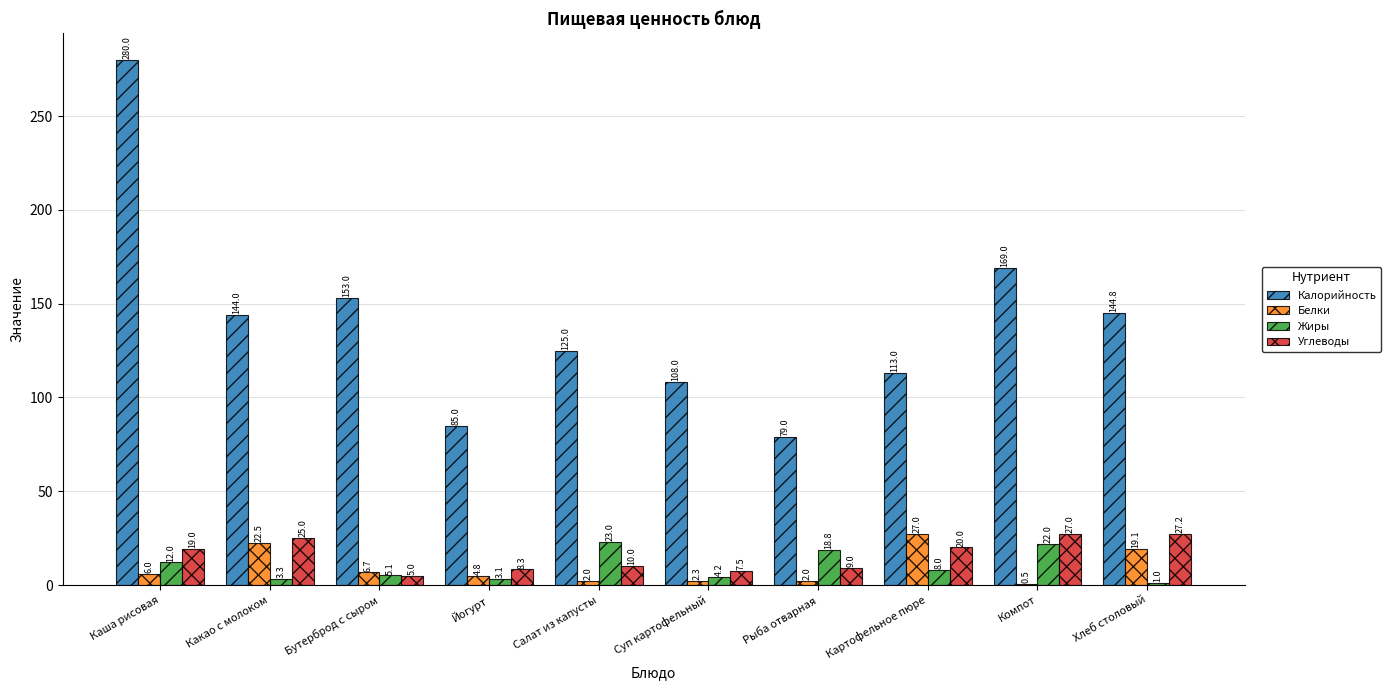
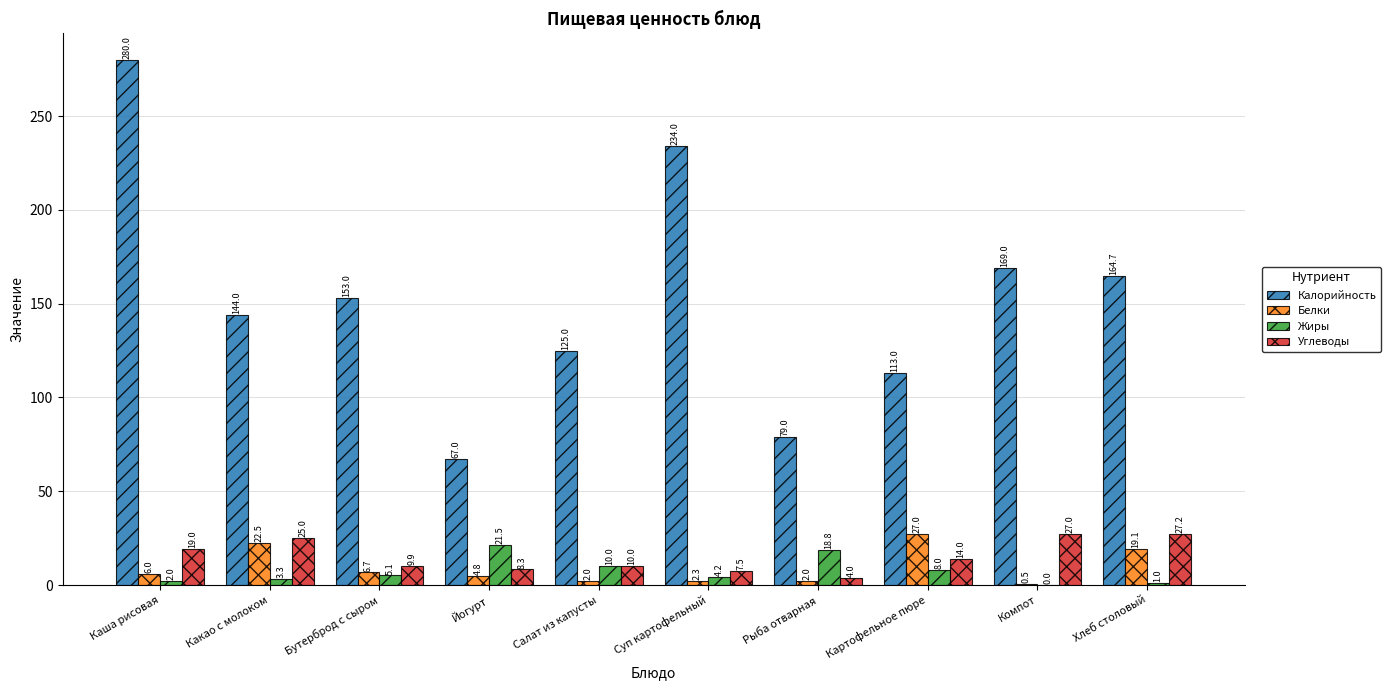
  {
    "Калорийность": {
      "Каша рисовая": 280.0,
      "Какао с молоком": 144.0,
      "Бутерброд с сыром": 153.0,
-     "Йогурт": 85.0,
+     "Йогурт": 67.0,
      "Салат из капусты": 125.0,
-     "Суп картофельный": 108.0,
+     "Суп картофельный": 234.0,
      "Рыба отварная": 79.0,
      "Картофельное пюре": 113.0,
      "Компот": 169.0,
-     "Хлеб столовый": 144.8
+     "Хлеб столовый": 164.7
    },
    "Белки": {
      "Каша рисовая": 6.0,
      "Какао с молоком": 22.5,
      "Бутерброд с сыром": 6.7,
      "Йогурт": 4.8,
      "Салат из капусты": 2.0,
      "Суп картофельный": 2.3,
      "Рыба отварная": 2.0,
      "Картофельное пюре": 27.0,
      "Компот": 0.5,
      "Хлеб столовый": 19.1
    },
    "Жиры": {
-     "Каша рисовая": 12.0,
+     "Каша рисовая": 2.0,
      "Какао с молоком": 3.3,
      "Бутерброд с сыром": 5.1,
-     "Йогурт": 3.1,
-     "Салат из капусты": 23.0,
+     "Йогурт": 21.5,
+     "Салат из капусты": 10.0,
      "Суп картофельный": 4.2,
      "Рыба отварная": 18.8,
      "Картофельное пюре": 8.0,
-     "Компот": 22.0,
+     "Компот": 0.0,
      "Хлеб столовый": 1.0
    },
    "Углеводы": {
      "Каша рисовая": 19.0,
      "Какао с молоком": 25.0,
-     "Бутерброд с сыром": 5.0,
+     "Бутерброд с сыром": 9.9,
      "Йогурт": 8.3,
      "Салат из капусты": 10.0,
      "Суп картофельный": 7.5,
-     "Рыба отварная": 9.0,
-     "Картофельное пюре": 20.0,
+     "Рыба отварная": 4.0,
+     "Картофельное пюре": 14.0,
      "Компот": 27.0,
      "Хлеб столовый": 27.2
    }
  }
